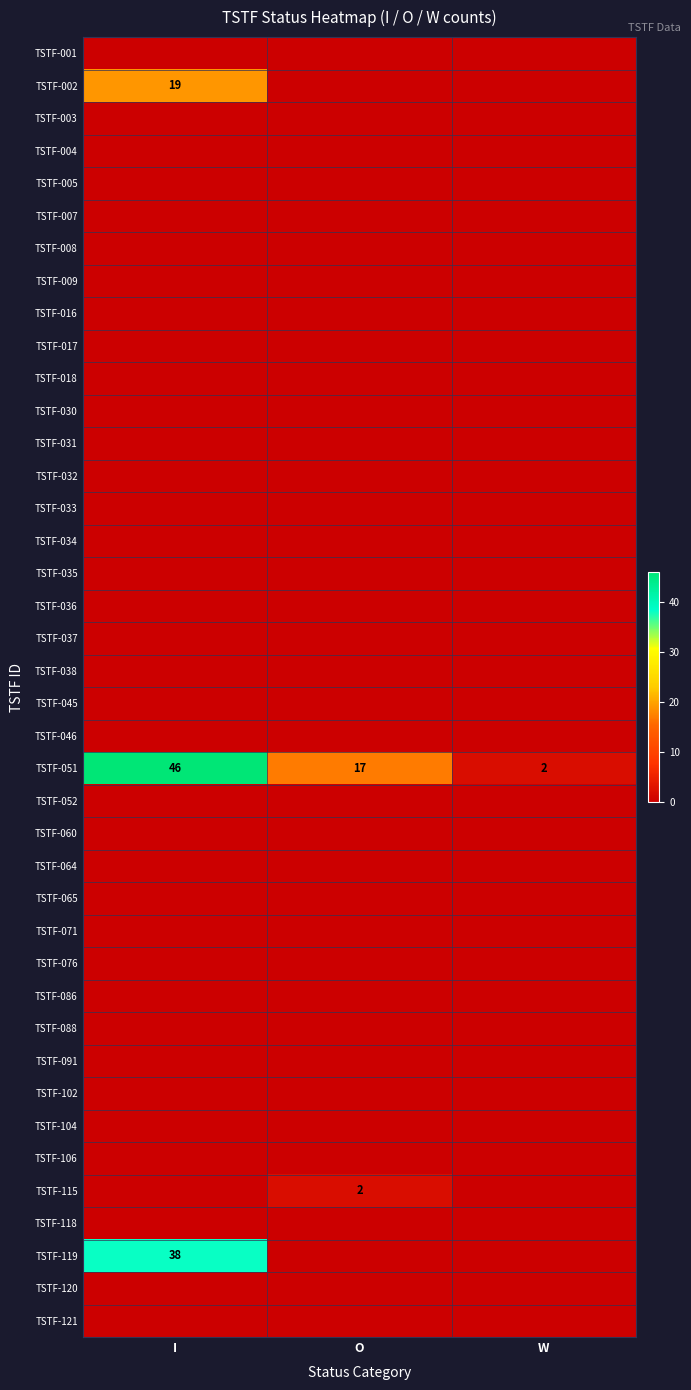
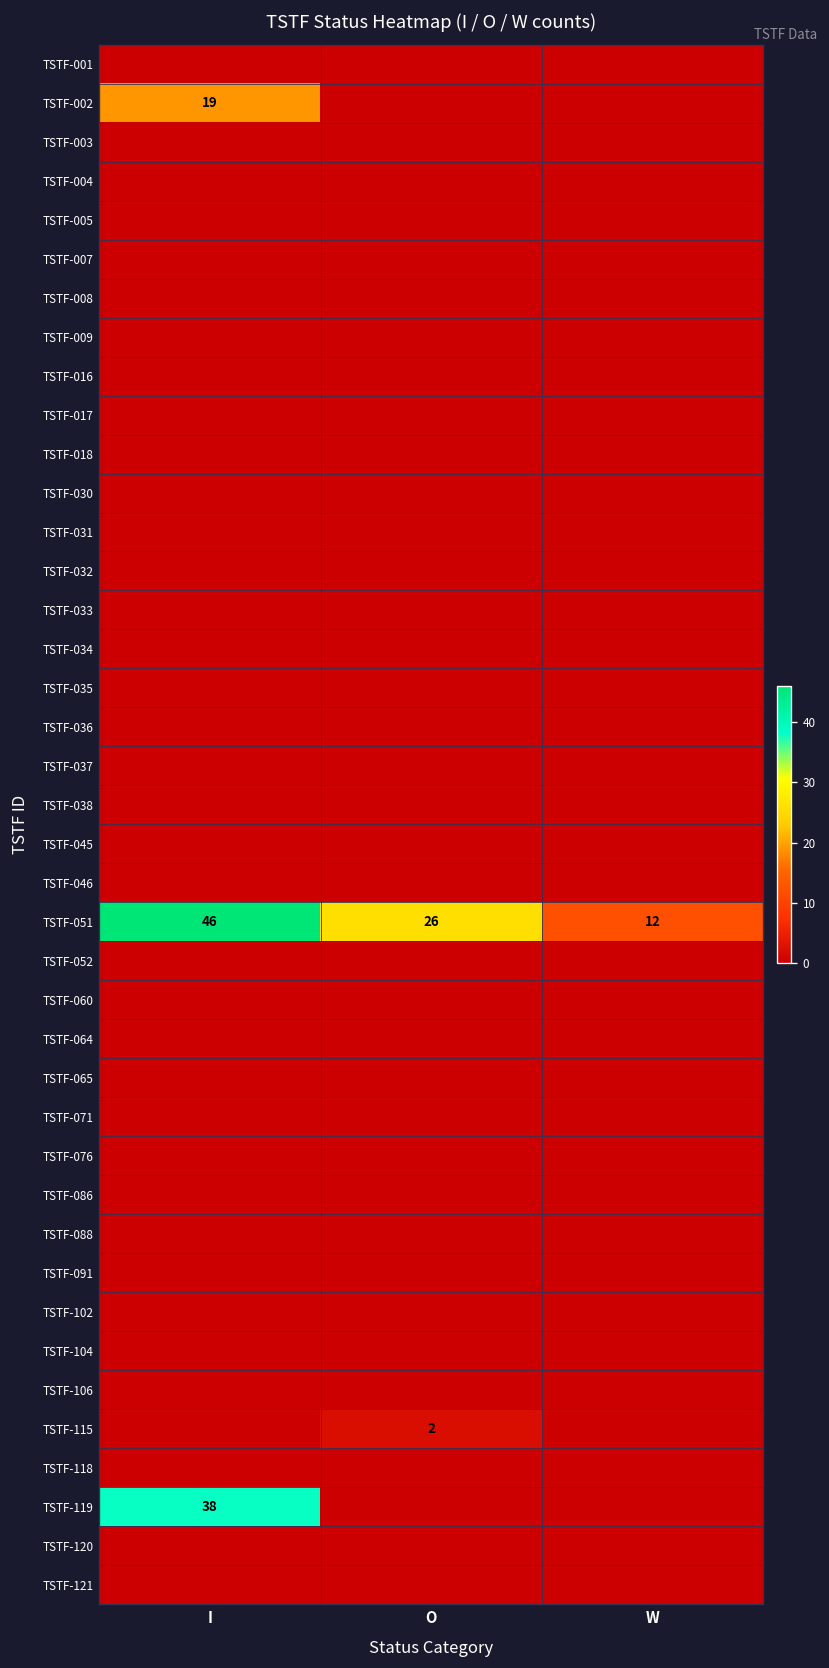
  {
    "TSTF-002": {
      "I": 19
    },
    "TSTF-051": {
      "I": 46,
-     "O": 17,
-     "W": 2
+     "O": 26,
+     "W": 12
    },
    "TSTF-115": {
      "O": 2
    },
    "TSTF-119": {
      "I": 38
    }
  }
